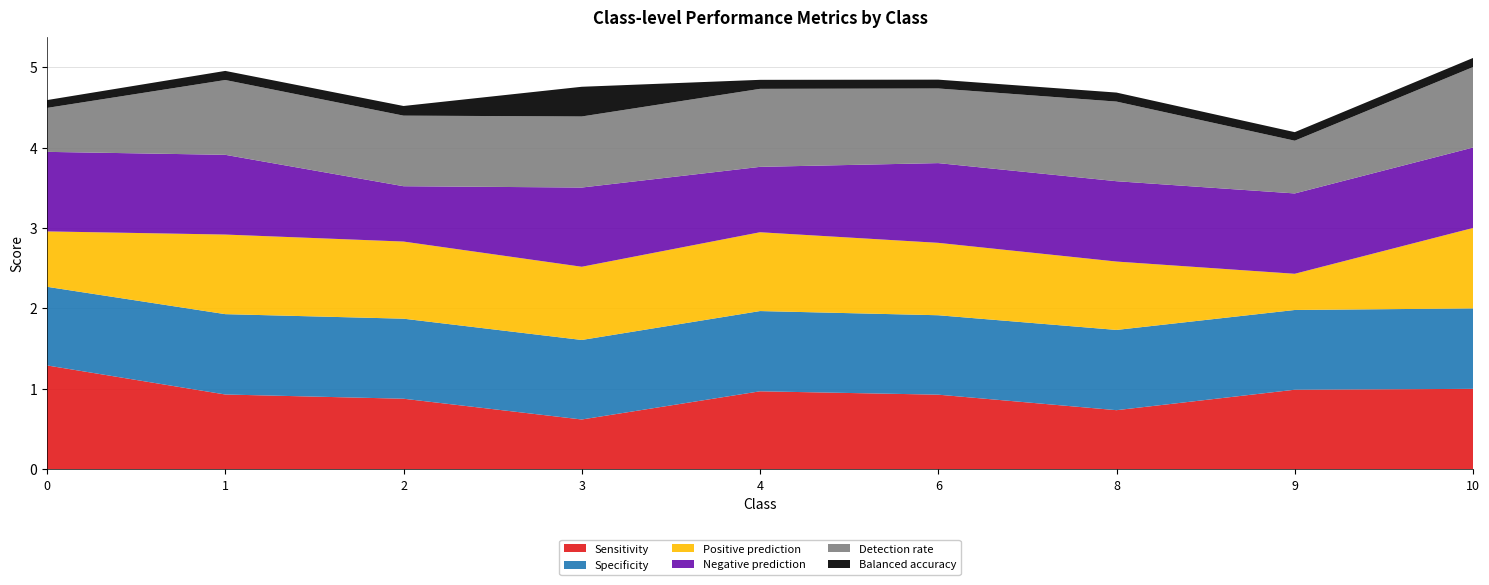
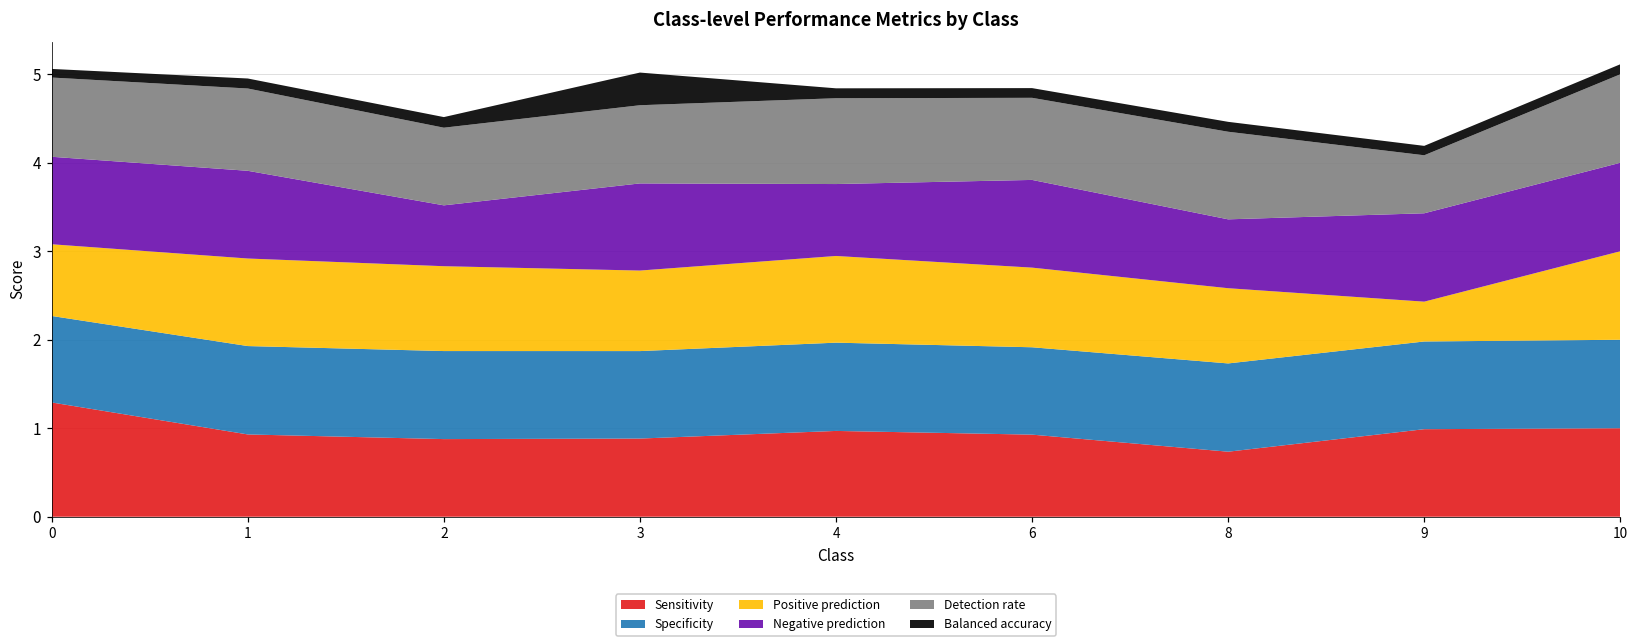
  {
    "Sensitivity": {
      "0": 1.3,
      "1": 0.9,
      "2": 0.9,
-     "3": 0.6,
+     "3": 0.9,
      "4": 1.0,
      "6": 0.9,
      "8": 0.7,
      "9": 1.0,
      "10": 1.0
    },
    "Specificity": {
      "0": 1.0,
      "1": 1.0,
      "2": 1.0,
      "3": 1.0,
      "4": 1.0,
      "6": 1.0,
      "8": 1.0,
      "9": 1.0,
      "10": 1.0
    },
    "Positive prediction": {
-     "0": 0.7,
+     "0": 0.8,
      "1": 1.0,
      "2": 1.0,
      "3": 0.9,
      "4": 1.0,
      "6": 0.9,
      "8": 0.9,
      "9": 0.4,
      "10": 1.0
    },
    "Negative prediction": {
      "0": 1.0,
      "1": 1.0,
      "2": 0.7,
      "3": 1.0,
      "4": 0.8,
      "6": 1.0,
-     "8": 1.0,
+     "8": 0.8,
      "9": 1.0,
      "10": 1.0
    },
    "Detection rate": {
-     "0": 0.5,
+     "0": 0.9,
      "1": 0.9,
      "2": 0.9,
      "3": 0.9,
      "4": 1.0,
      "6": 0.9,
      "8": 1.0,
      "9": 0.7,
      "10": 1.0
    },
    "Balanced accuracy": {
      "0": 0.1,
      "1": 0.1,
      "2": 0.1,
      "3": 0.4,
      "4": 0.1,
      "6": 0.1,
      "8": 0.1,
      "9": 0.1,
      "10": 0.1
    }
  }
